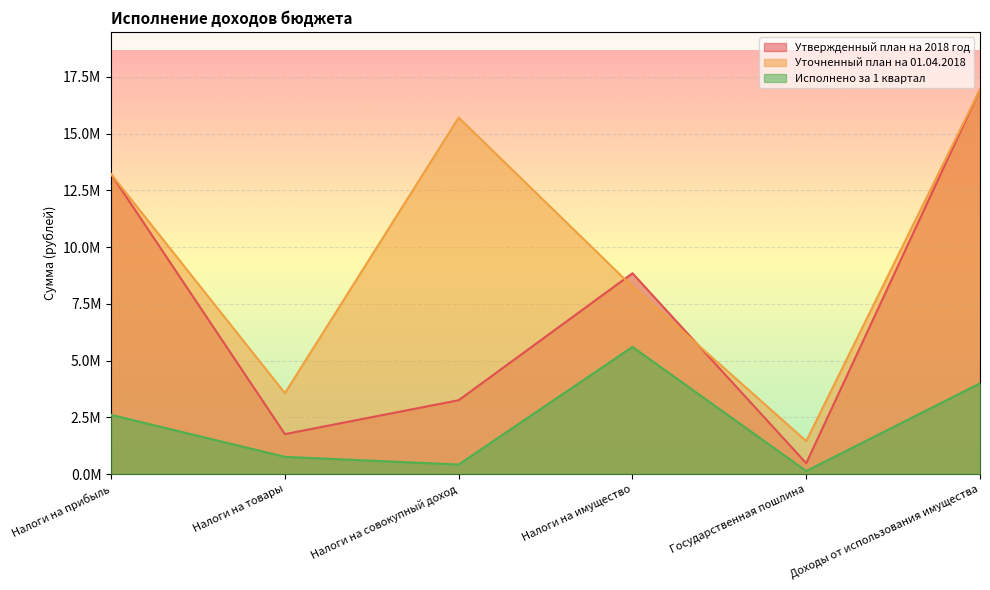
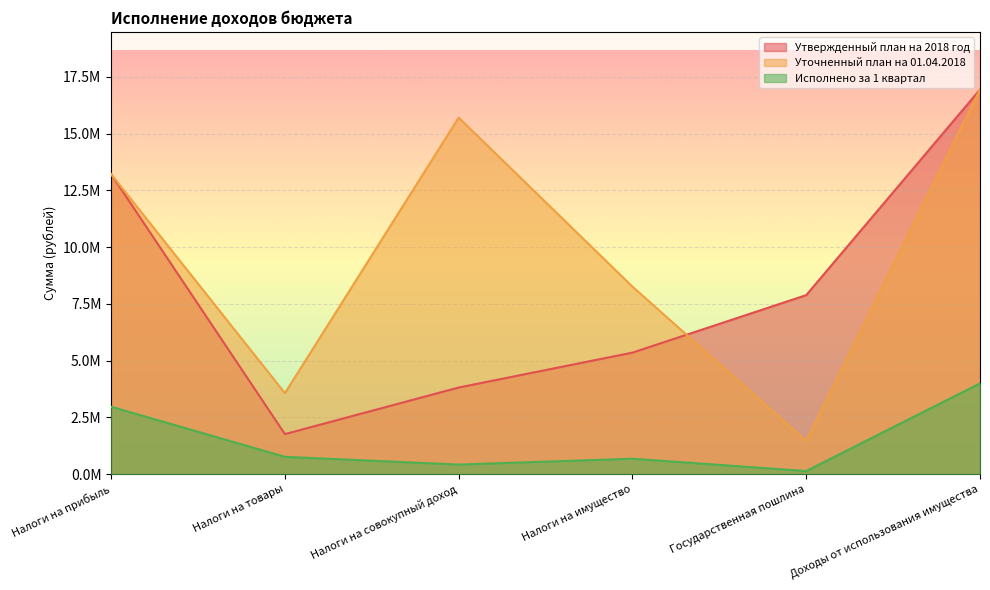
  {
    "Утвержденный план на 2018 год": {
      "Налоги на товары": 1800000,
-     "Налоги на совокупный доход": 3300000,
-     "Налоги на имущество": 8800000,
-     "Государственная пошлина": 500000
+     "Налоги на совокупный доход": 3800000,
+     "Налоги на имущество": 5400000,
+     "Государственная пошлина": 7900000
    },
    "Уточненный план на 01.04.2018": {
      "Налоги на товары": 3600000,
      "Налоги на совокупный доход": 15700000,
      "Налоги на имущество": 8300000,
      "Государственная пошлина": 1500000
    },
    "Исполнено за 1 квартал": {
-     "Налоги на прибыль": 2600000,
+     "Налоги на прибыль": 3000000,
      "Налоги на товары": 800000,
      "Налоги на совокупный доход": 400000,
-     "Налоги на имущество": 5600000,
+     "Налоги на имущество": 700000,
      "Государственная пошлина": 100000,
      "Доходы от использования имущества": 4000000
    }
  }
